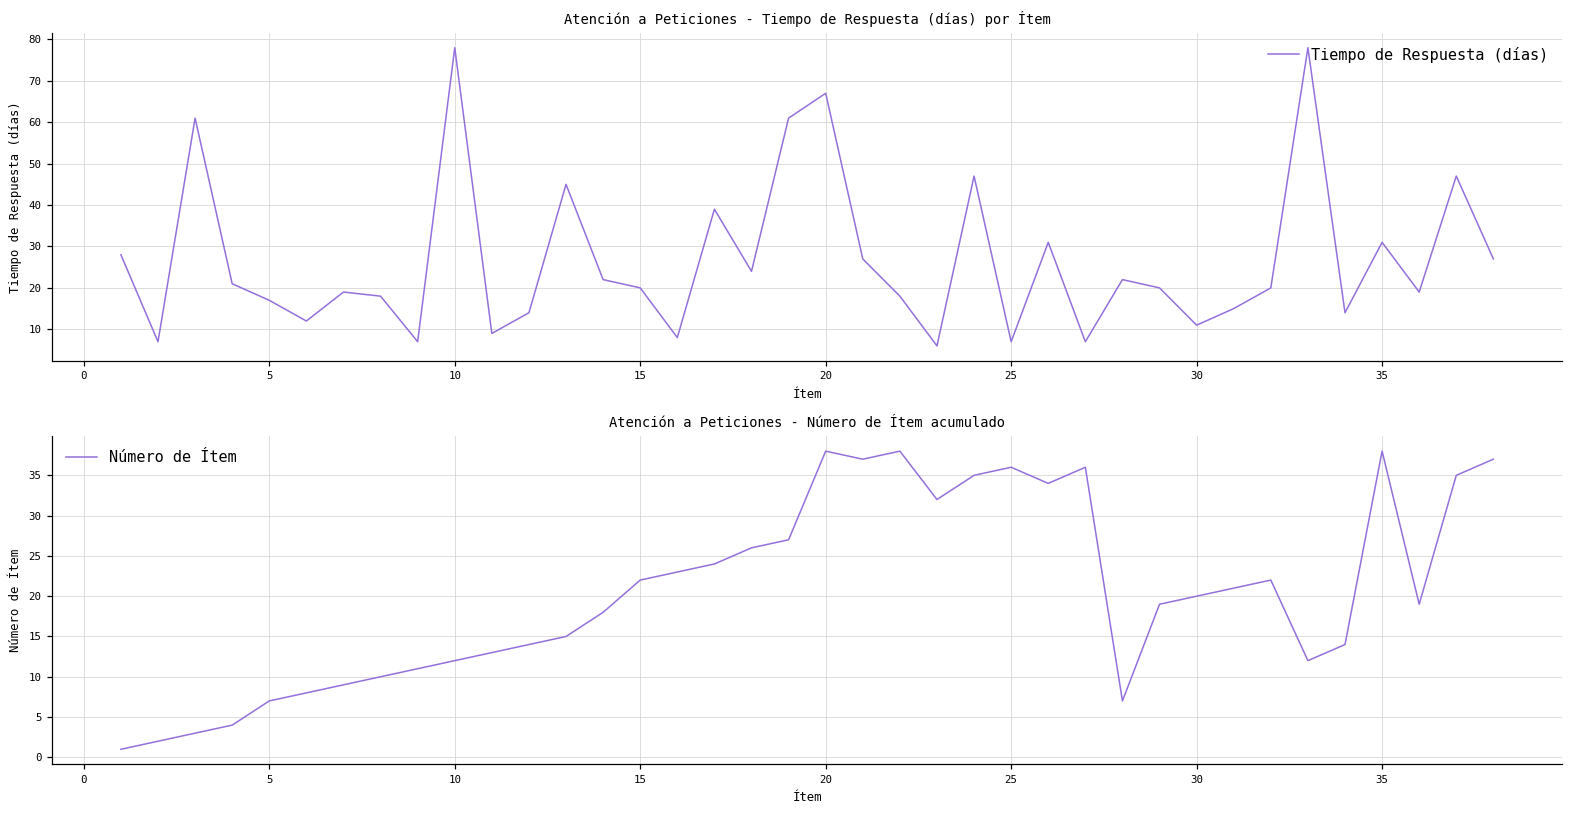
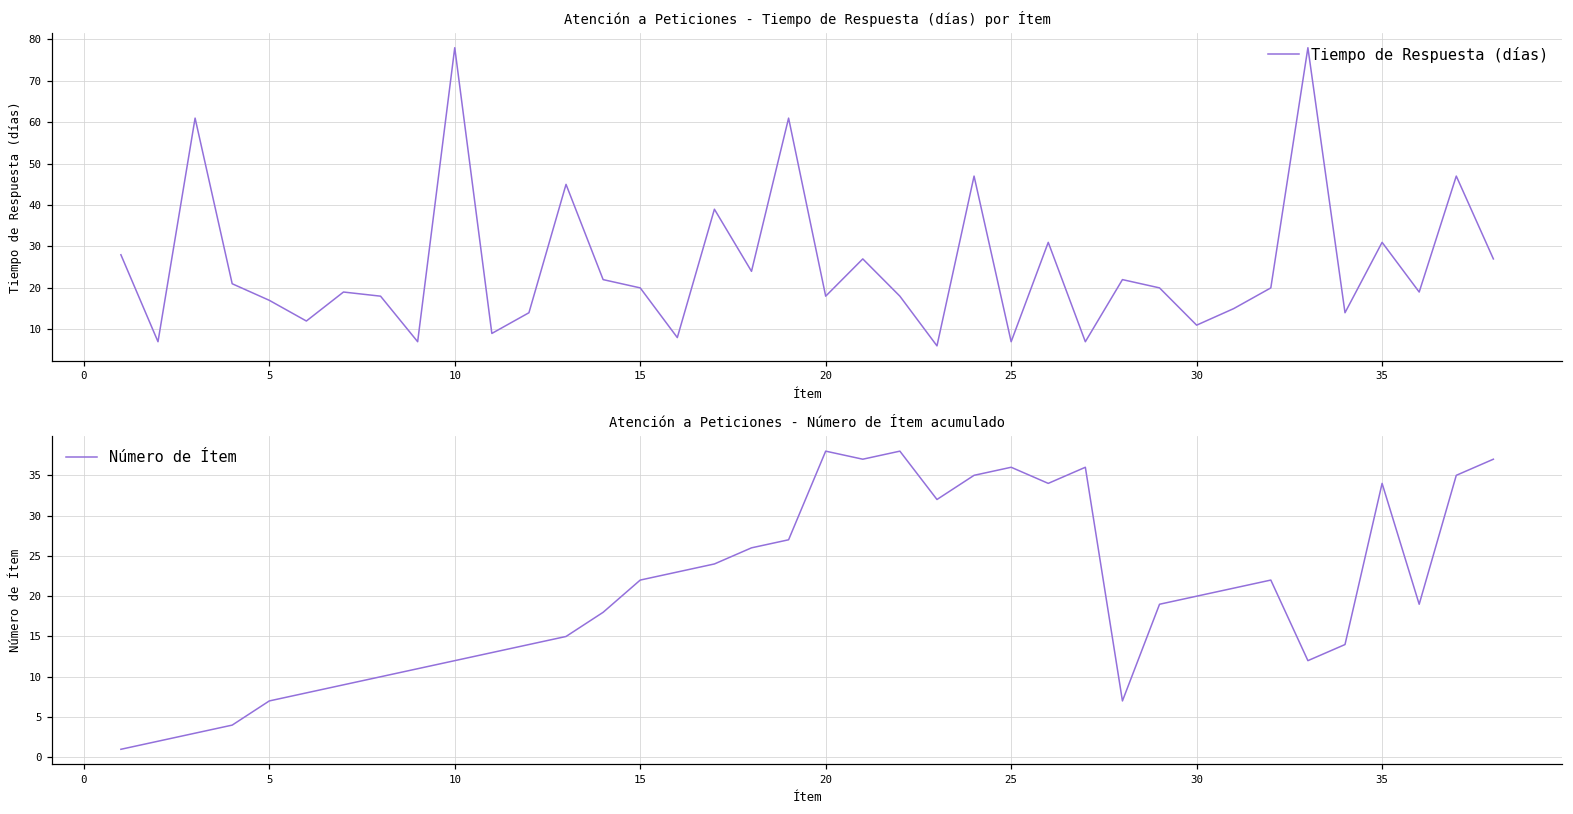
  {
    "Atención a Peticiones - Tiempo de Respuesta (días) por Ítem": {
      "5": 17,
      "10": 78,
      "15": 20,
-     "20": 67,
+     "20": 18,
      "25": 7,
      "30": 11,
      "35": 31
    },
    "Atención a Peticiones - Número de Ítem acumulado": {
      "5": 7,
      "10": 12,
      "15": 22,
      "20": 38,
      "25": 36,
      "30": 20,
-     "35": 38
+     "35": 34
    }
  }
